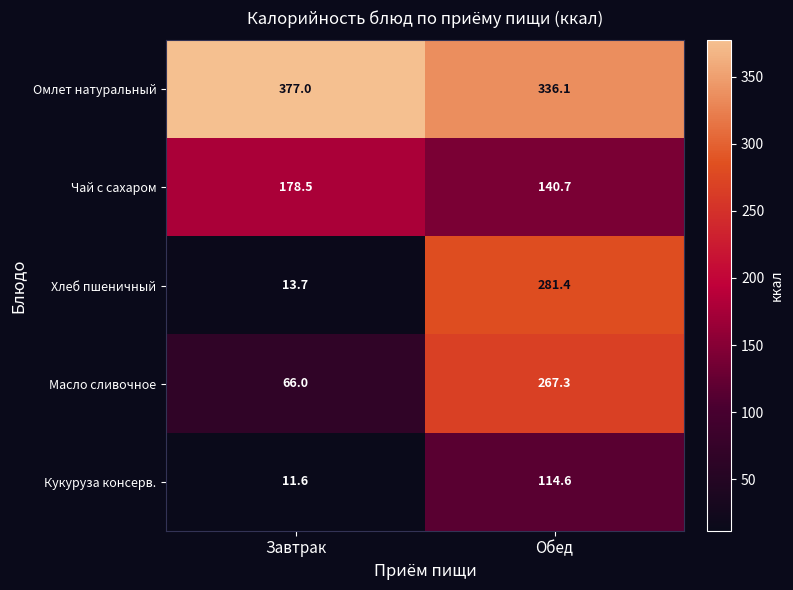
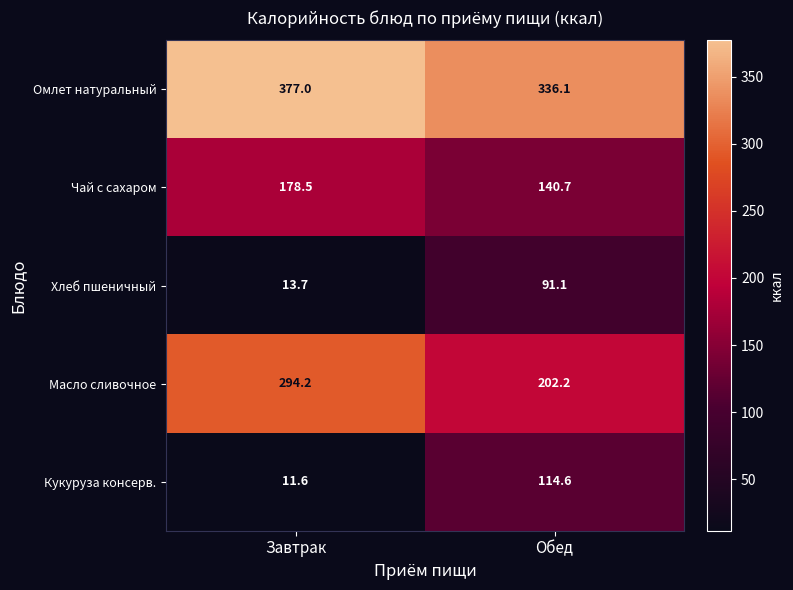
  {
    "Омлет натуральный": {
      "Завтрак": 377.0,
      "Обед": 336.1
    },
    "Чай с сахаром": {
      "Завтрак": 178.5,
      "Обед": 140.7
    },
    "Хлеб пшеничный": {
      "Завтрак": 13.7,
-     "Обед": 281.4
+     "Обед": 91.1
    },
    "Масло сливочное": {
-     "Завтрак": 66.0,
-     "Обед": 267.3
+     "Завтрак": 294.2,
+     "Обед": 202.2
    },
    "Кукуруза консерв.": {
      "Завтрак": 11.6,
      "Обед": 114.6
    }
  }
